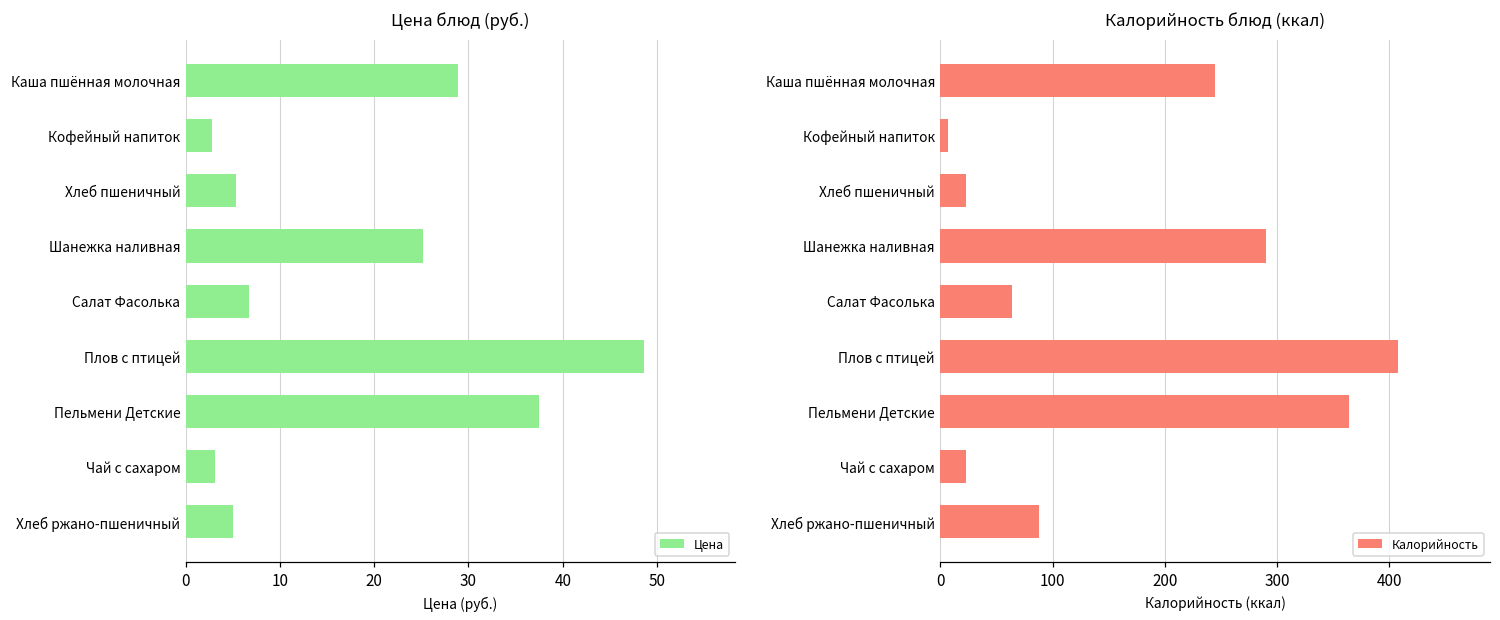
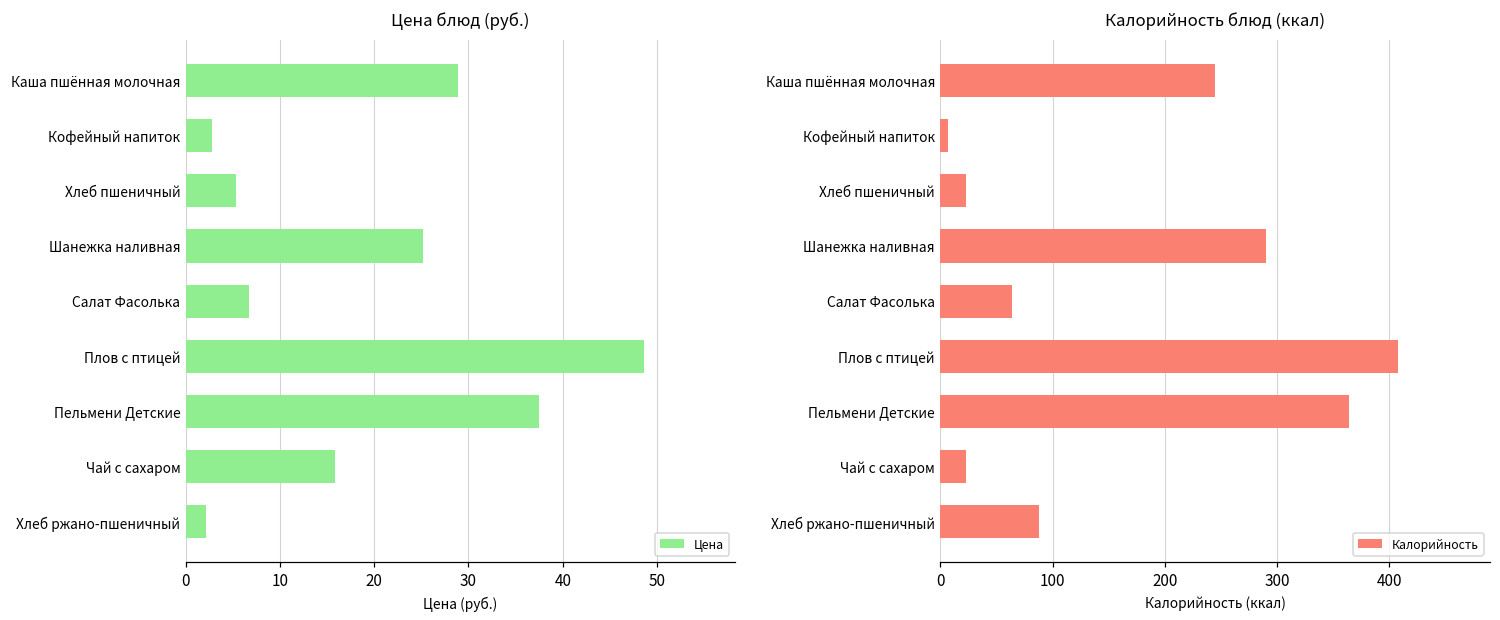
  {
    "Цена блюд (руб.)": {
      "Каша пшённая молочная": 29,
      "Кофейный напиток": 3,
      "Хлеб пшеничный": 5,
      "Шанежка наливная": 25,
      "Салат Фасолька": 7,
      "Плов с птицей": 49,
      "Пельмени Детские": 38,
-     "Чай с сахаром": 3,
-     "Хлеб ржано-пшеничный": 5
+     "Чай с сахаром": 16,
+     "Хлеб ржано-пшеничный": 2
    },
    "Калорийность блюд (ккал)": {
      "Каша пшённая молочная": 245,
      "Кофейный напиток": 7,
      "Хлеб пшеничный": 23,
      "Шанежка наливная": 290,
      "Салат Фасолька": 64,
      "Плов с птицей": 408,
      "Пельмени Детские": 364,
      "Чай с сахаром": 23,
      "Хлеб ржано-пшеничный": 88
    }
  }
